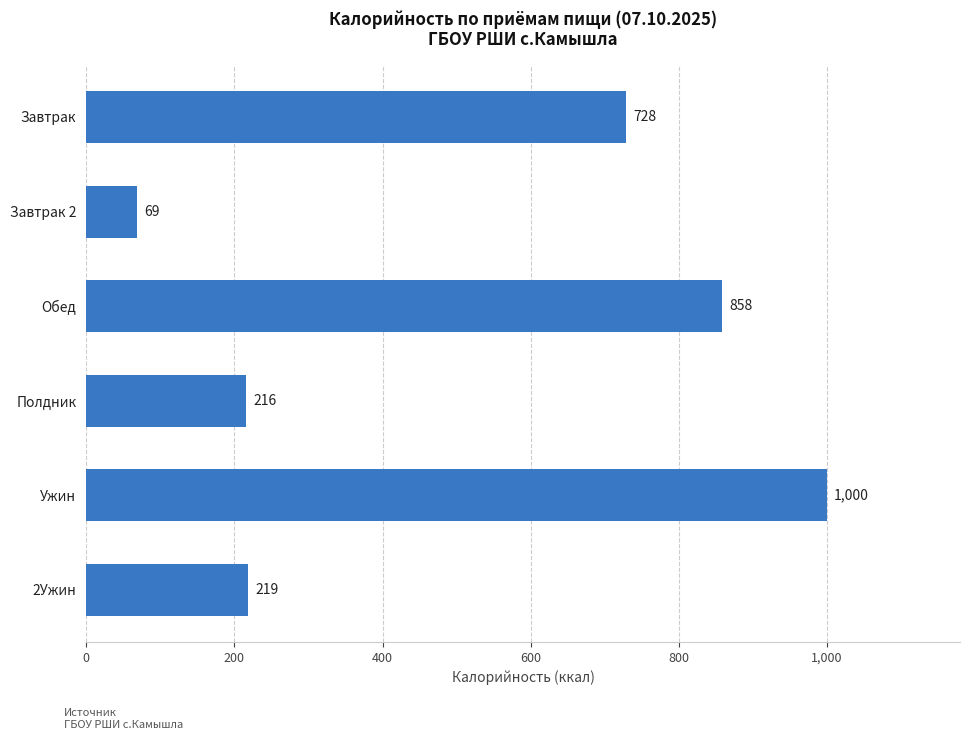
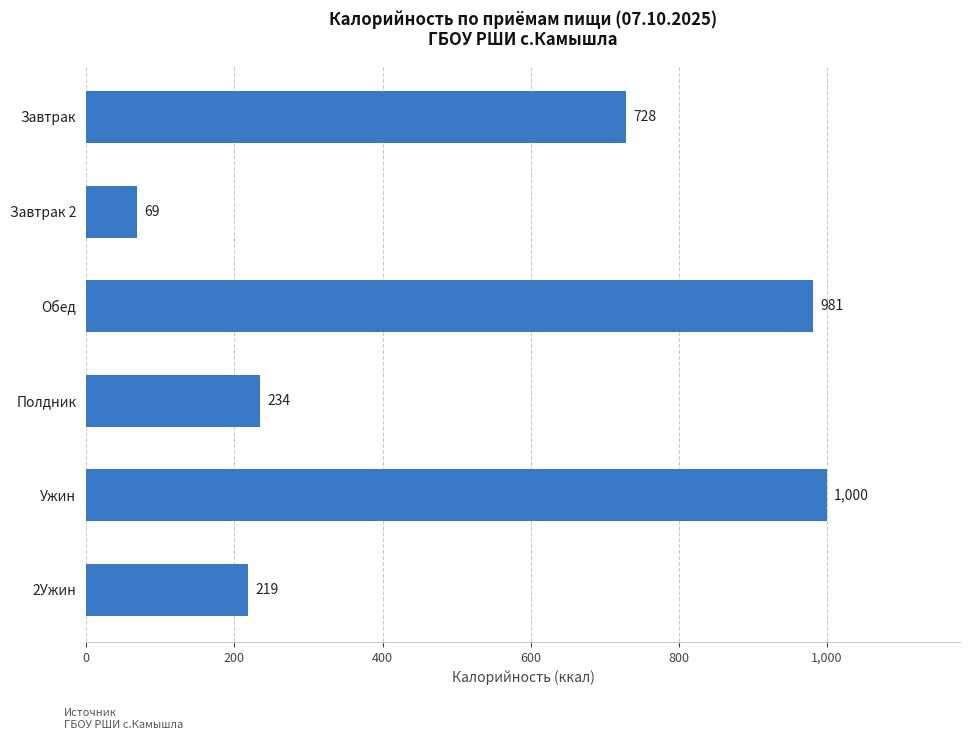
  {
    "Завтрак": "728",
    "Завтрак 2": "69",
-   "Обед": "858",
-   "Полдник": "216",
+   "Обед": "981",
+   "Полдник": "234",
    "Ужин": "1,000",
    "2Ужин": "219"
  }
